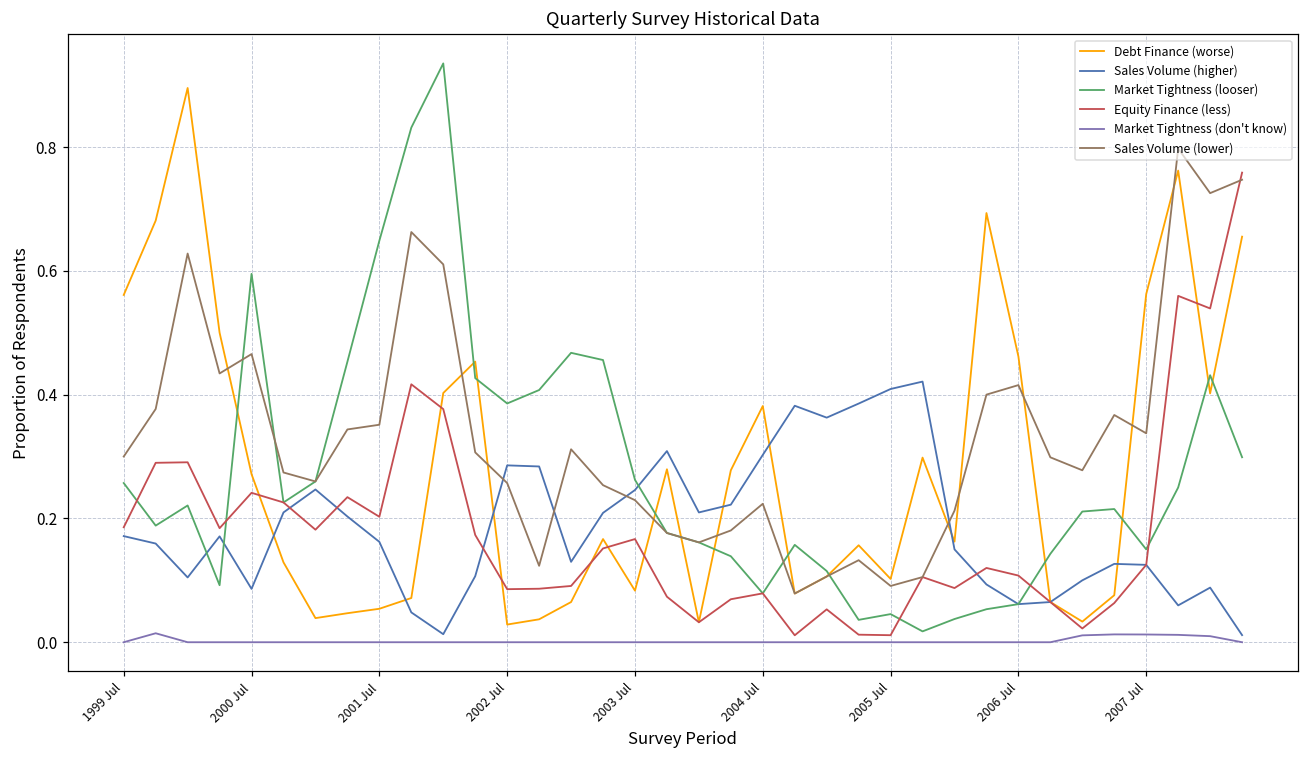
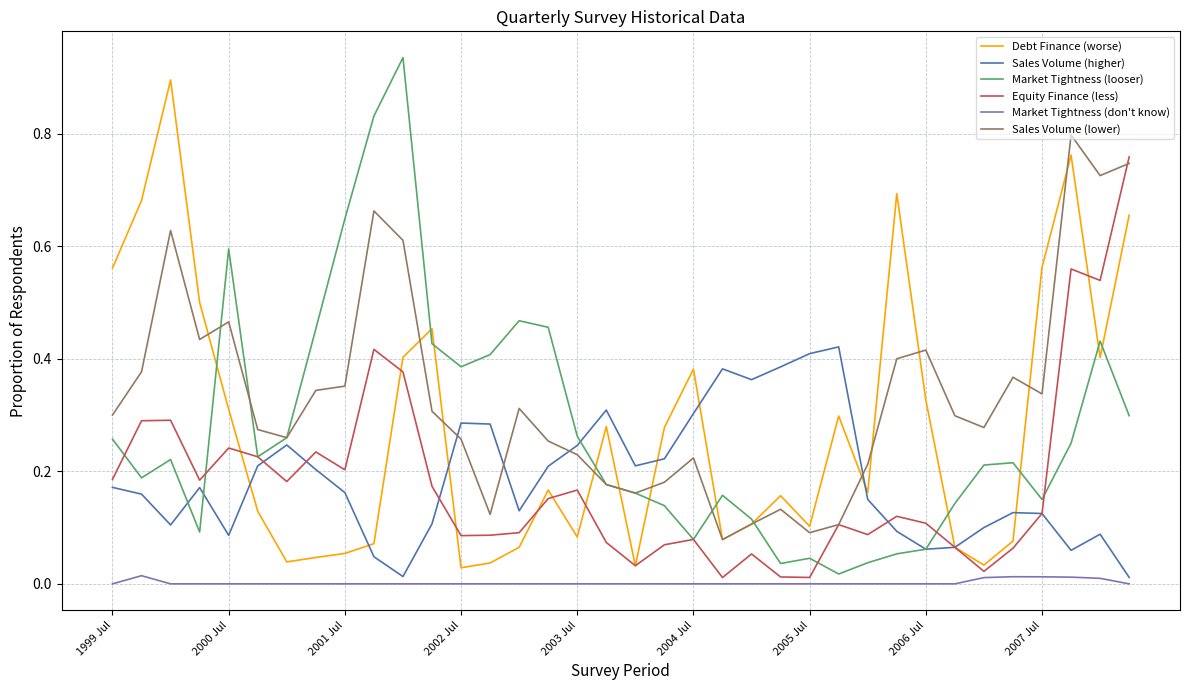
  {
    "Debt Finance (worse)": {
      "1999 Jul": 0.56,
-     "2000 Jul": 0.27,
+     "2000 Jul": 0.31,
      "2001 Jul": 0.05,
      "2002 Jul": 0.03,
      "2003 Jul": 0.08,
      "2004 Jul": 0.38,
      "2005 Jul": 0.10,
-     "2006 Jul": 0.46,
+     "2006 Jul": 0.33,
      "2007 Jul": 0.56
    },
    "Market Tightness (looser)": {
      "1999 Jul": 0.26,
      "2000 Jul": 0.60,
      "2001 Jul": 0.65,
      "2002 Jul": 0.39,
      "2003 Jul": 0.26,
      "2005 Jul": 0.05,
      "2007 Jul": 0.15
    },
    "Equity Finance (less)": {
      "1999 Jul": 0.19,
      "2000 Jul": 0.24,
      "2001 Jul": 0.20,
      "2002 Jul": 0.09,
      "2003 Jul": 0.17,
      "2005 Jul": 0.01,
      "2006 Jul": 0.11
    },
    "Sales Volume (lower)": {
      "1999 Jul": 0.30,
      "2000 Jul": 0.47,
      "2001 Jul": 0.35,
      "2002 Jul": 0.26,
      "2003 Jul": 0.23,
      "2004 Jul": 0.22,
      "2005 Jul": 0.09,
      "2006 Jul": 0.42,
      "2007 Jul": 0.34
    }
  }
